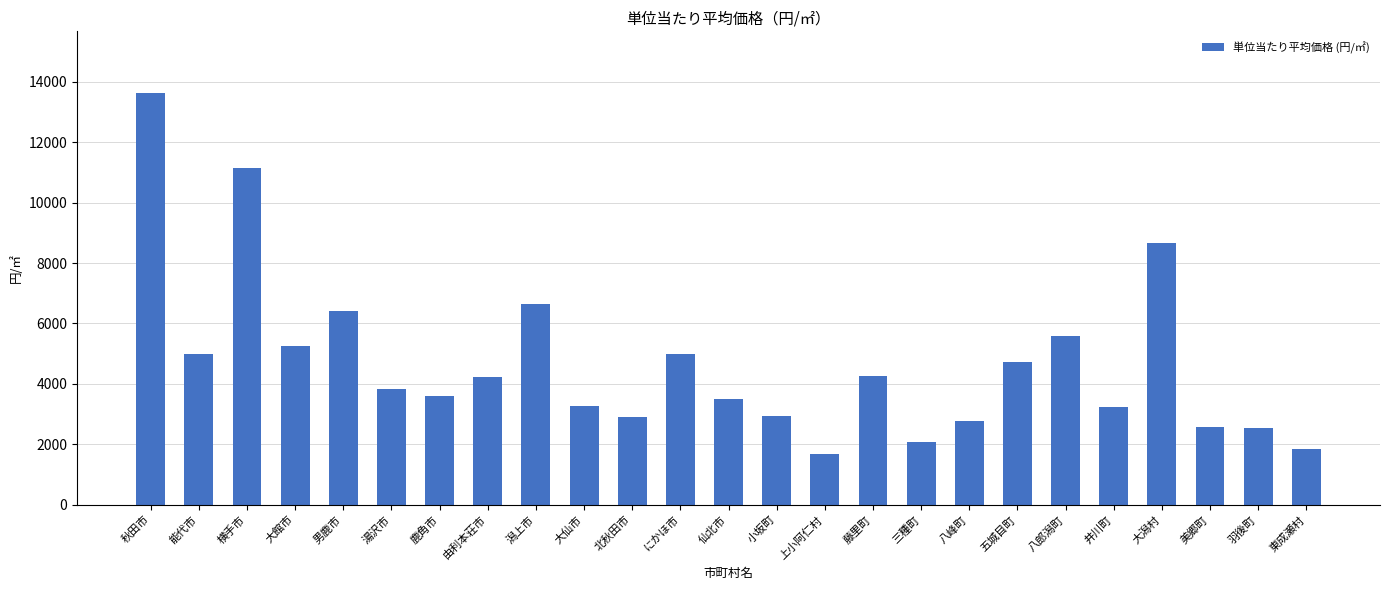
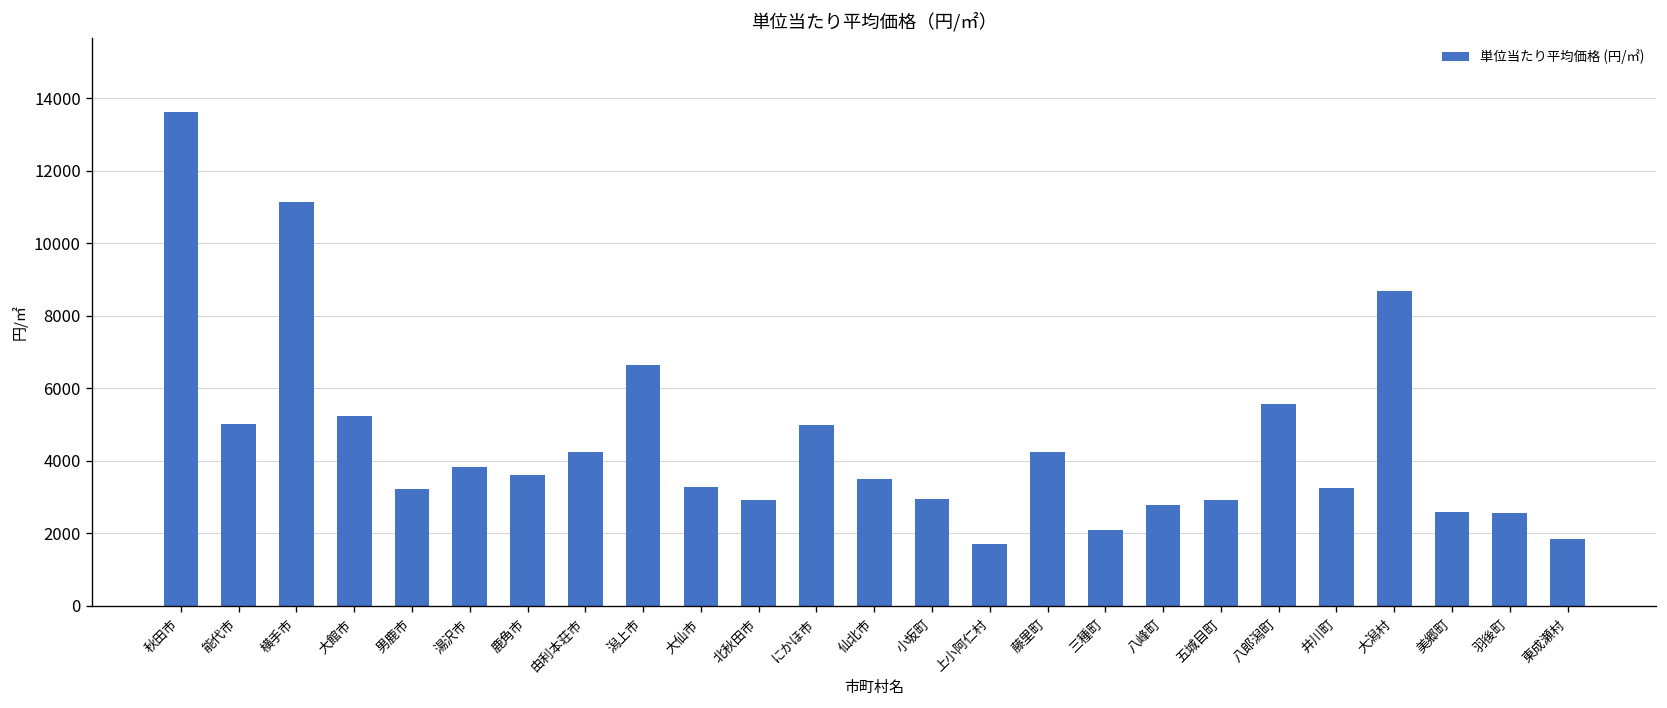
  {
    "秋田市": 13600,
    "能代市": 5000,
    "横手市": 11100,
    "大館市": 5200,
-   "男鹿市": 6400,
+   "男鹿市": 3200,
    "湯沢市": 3800,
    "鹿角市": 3600,
    "由利本荘市": 4200,
    "潟上市": 6600,
    "大仙市": 3300,
    "北秋田市": 2900,
    "にかほ市": 5000,
    "仙北市": 3500,
    "小坂町": 2900,
    "上小阿仁村": 1700,
    "藤里町": 4300,
    "三種町": 2100,
    "八峰町": 2800,
-   "五城目町": 4700,
+   "五城目町": 2900,
    "八郎潟町": 5600,
    "井川町": 3200,
    "大潟村": 8700,
    "美郷町": 2600,
    "羽後町": 2600,
    "東成瀬村": 1900
  }
